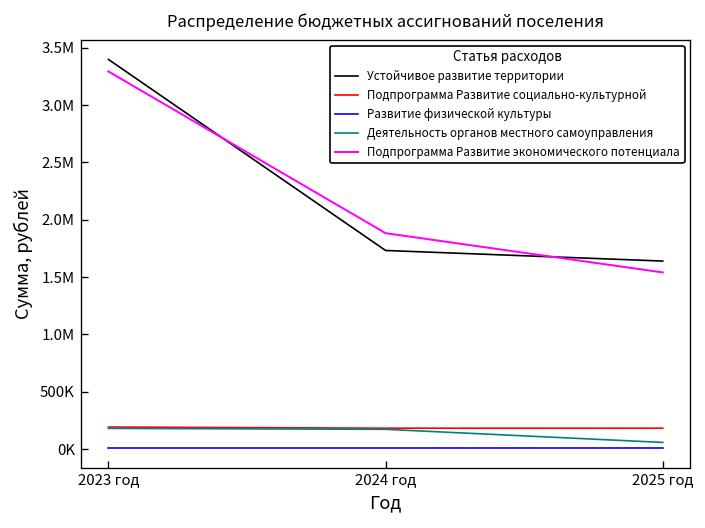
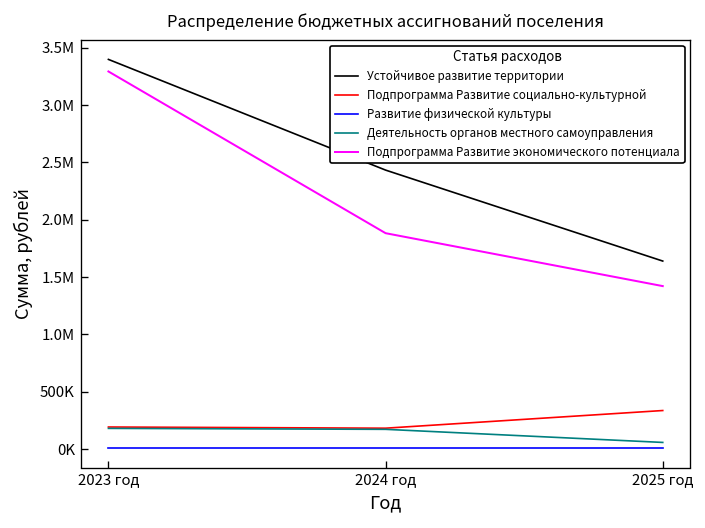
  {
    "Устойчивое развитие территории": {
      "2023 год": 3400000,
-     "2024 год": 1700000,
+     "2024 год": 2400000,
      "2025 год": 1600000
    },
    "Подпрограмма Развитие социально-культурной": {
-     "2025 год": 200000
+     "2025 год": 300000
    },
    "Развитие физической культуры": {
      "2023 год": 0,
      "2024 год": 0,
      "2025 год": 0
    },
    "Деятельность органов местного самоуправления": {
      "2025 год": 100000
    },
    "Подпрограмма Развитие экономического потенциала": {
      "2023 год": 3300000,
      "2024 год": 1900000,
-     "2025 год": 1500000
+     "2025 год": 1400000
    }
  }
